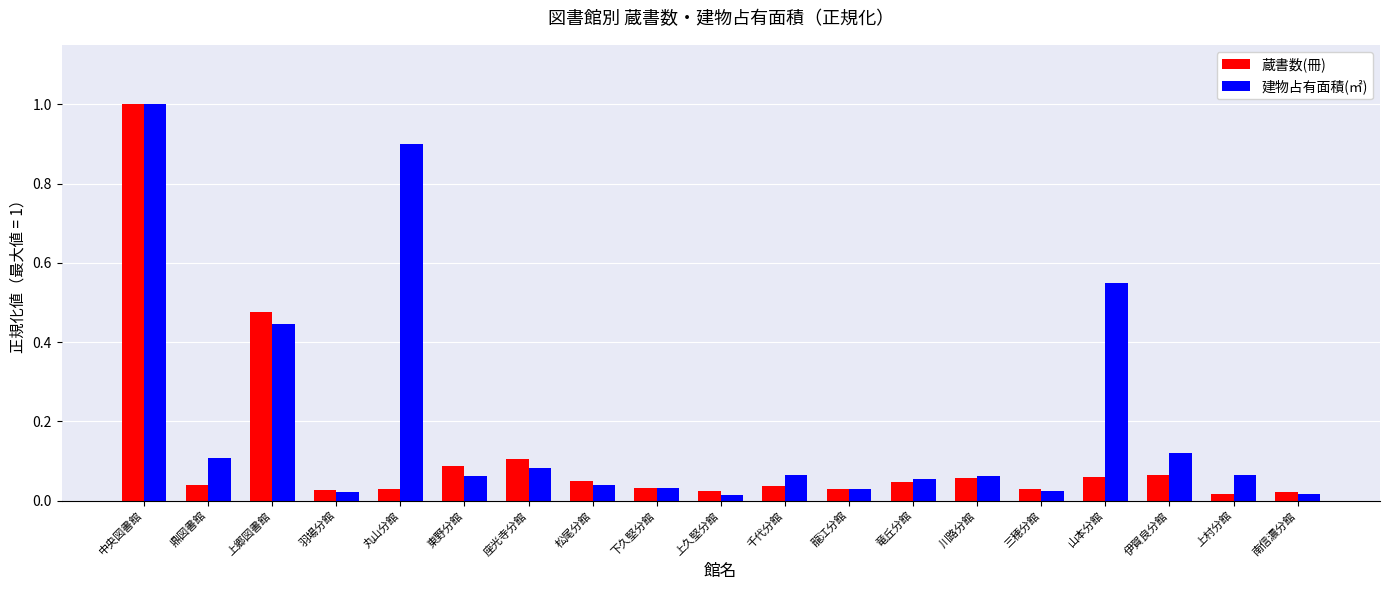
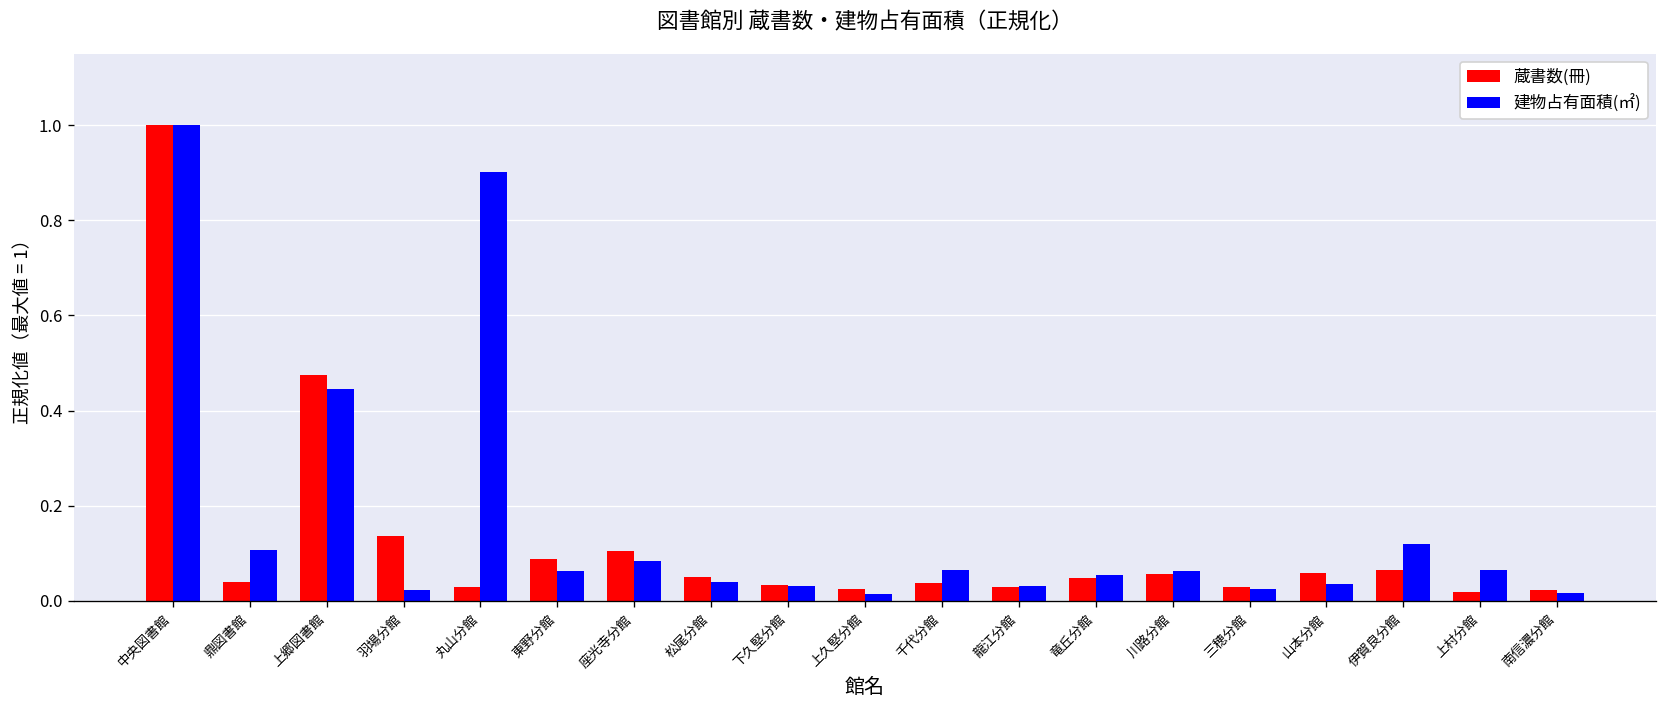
  {
    "蔵書数(冊)": {
      "中央図書館": 1.00,
      "鼎図書館": 0.04,
      "上郷図書館": 0.48,
-     "羽場分館": 0.03,
+     "羽場分館": 0.14,
      "丸山分館": 0.03,
      "東野分館": 0.09,
      "座光寺分館": 0.10,
      "松尾分館": 0.05,
      "下久堅分館": 0.03,
      "上久堅分館": 0.03,
      "千代分館": 0.04,
      "龍江分館": 0.03,
      "竜丘分館": 0.05,
      "川路分館": 0.06,
      "三穂分館": 0.03,
      "山本分館": 0.06,
      "伊賀良分館": 0.07,
      "上村分館": 0.02,
      "南信濃分館": 0.02
    },
    "建物占有面積(㎡)": {
      "中央図書館": 1.00,
      "鼎図書館": 0.11,
      "上郷図書館": 0.45,
      "羽場分館": 0.02,
      "丸山分館": 0.90,
      "東野分館": 0.06,
      "座光寺分館": 0.08,
      "松尾分館": 0.04,
      "下久堅分館": 0.03,
      "上久堅分館": 0.01,
      "千代分館": 0.07,
      "龍江分館": 0.03,
      "竜丘分館": 0.05,
      "川路分館": 0.06,
      "三穂分館": 0.03,
-     "山本分館": 0.55,
+     "山本分館": 0.04,
      "伊賀良分館": 0.12,
      "上村分館": 0.06,
      "南信濃分館": 0.02
    }
  }
